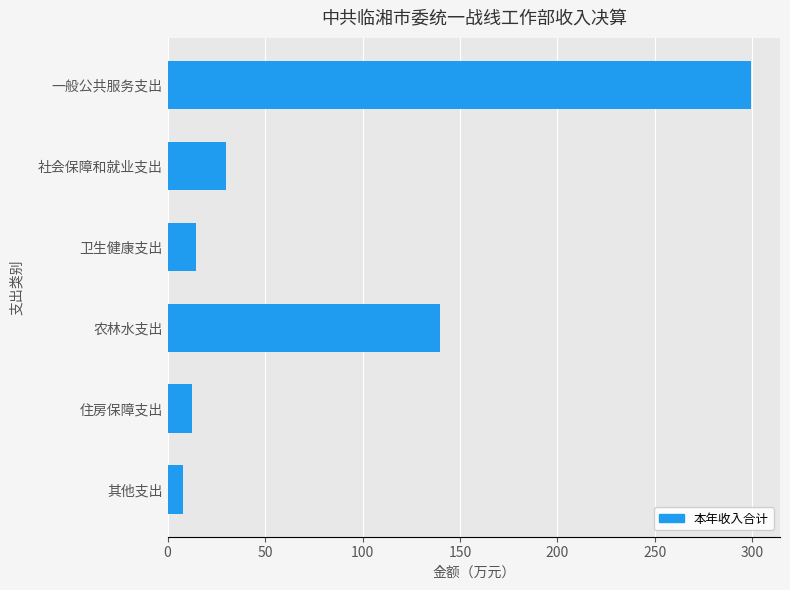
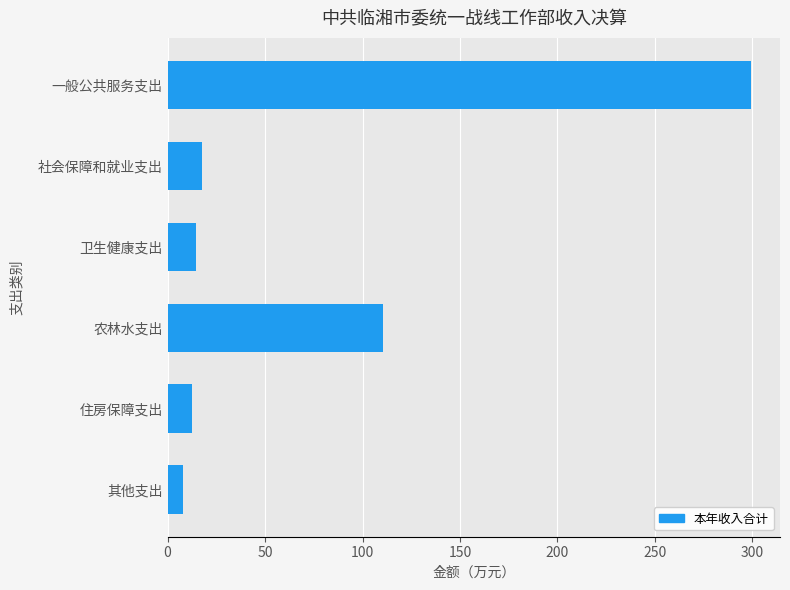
  {
    "一般公共服务支出": 299,
-   "社会保障和就业支出": 30,
+   "社会保障和就业支出": 17,
    "卫生健康支出": 14,
-   "农林水支出": 140,
+   "农林水支出": 111,
    "住房保障支出": 12,
    "其他支出": 8
  }
